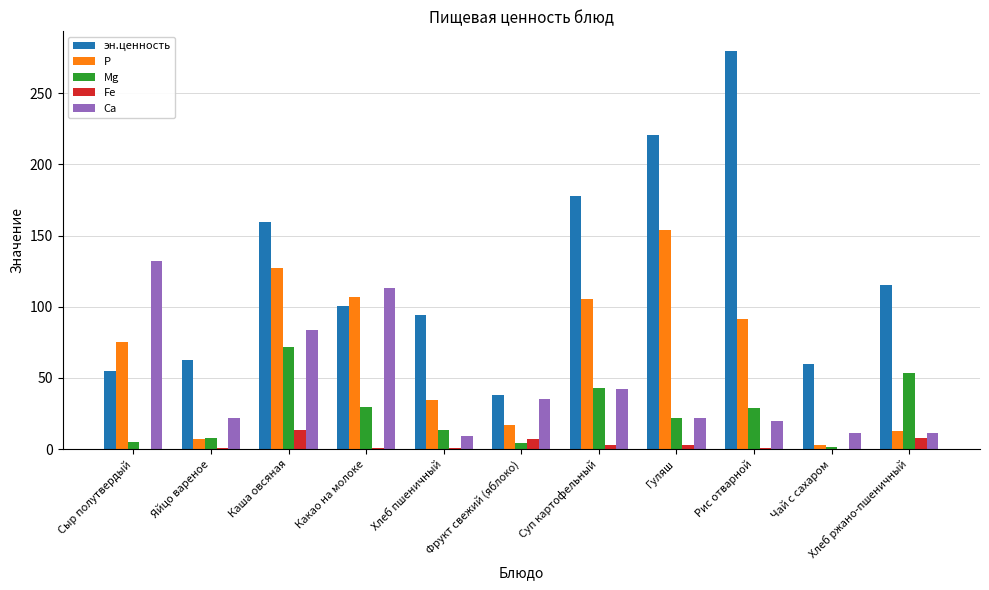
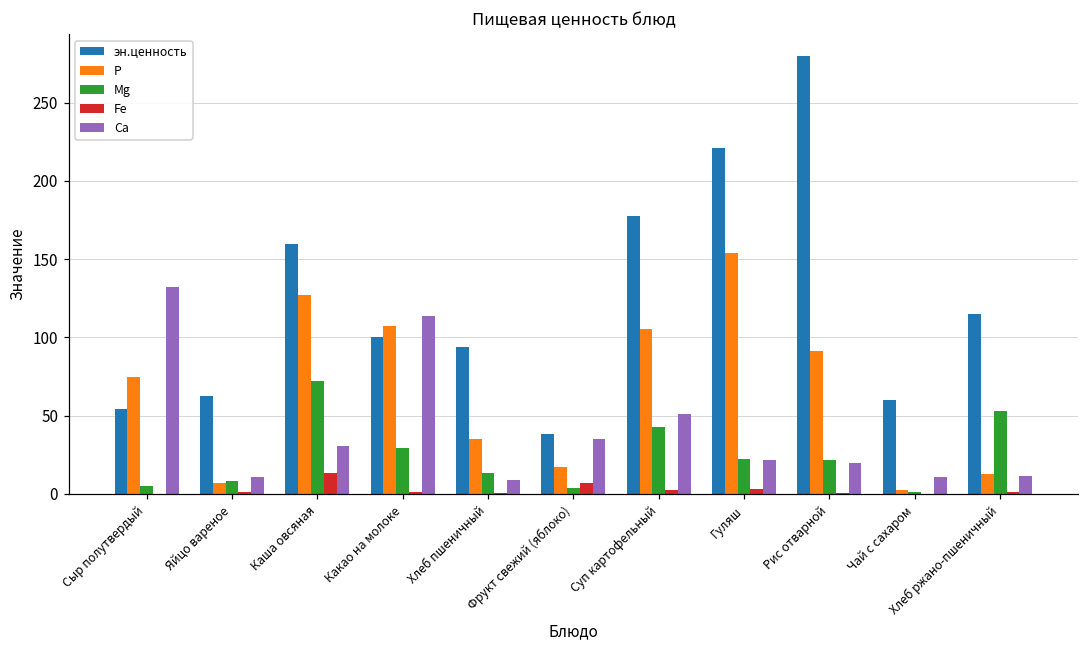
  {
    "эн.ценность": {
      "Сыр полутвердый": 55,
      "Яйцо вареное": 63,
      "Каша овсяная": 160,
      "Какао на молоке": 101,
      "Хлеб пшеничный": 94,
      "Фрукт свежий (яблоко)": 38,
      "Суп картофельный": 178,
      "Гуляш": 221,
      "Рис отварной": 280,
      "Чай с сахаром": 60,
      "Хлеб ржано-пшеничный": 115
    },
    "Р": {
      "Сыр полутвердый": 75,
      "Яйцо вареное": 7,
      "Каша овсяная": 127,
      "Какао на молоке": 107,
      "Хлеб пшеничный": 35,
      "Фрукт свежий (яблоко)": 17,
      "Суп картофельный": 106,
      "Гуляш": 154,
      "Рис отварной": 91,
      "Чай с сахаром": 3,
      "Хлеб ржано-пшеничный": 13
    },
    "Mg": {
      "Сыр полутвердый": 5,
      "Яйцо вареное": 8,
      "Каша овсяная": 72,
      "Какао на молоке": 30,
      "Хлеб пшеничный": 13,
      "Фрукт свежий (яблоко)": 4,
      "Суп картофельный": 43,
      "Гуляш": 22,
-     "Рис отварной": 29,
+     "Рис отварной": 22,
      "Хлеб ржано-пшеничный": 53
    },
    "Fe": {
      "Каша овсяная": 13,
      "Фрукт свежий (яблоко)": 7,
      "Суп картофельный": 3,
      "Гуляш": 3,
-     "Хлеб ржано-пшеничный": 8
+     "Хлеб ржано-пшеничный": 2
    },
    "Са": {
      "Сыр полутвердый": 132,
-     "Яйцо вареное": 22,
-     "Каша овсяная": 84,
+     "Яйцо вареное": 11,
+     "Каша овсяная": 31,
      "Какао на молоке": 113,
      "Хлеб пшеничный": 9,
      "Фрукт свежий (яблоко)": 35,
-     "Суп картофельный": 42,
+     "Суп картофельный": 51,
      "Гуляш": 22,
      "Рис отварной": 20,
      "Чай с сахаром": 11,
      "Хлеб ржано-пшеничный": 12
    }
  }
